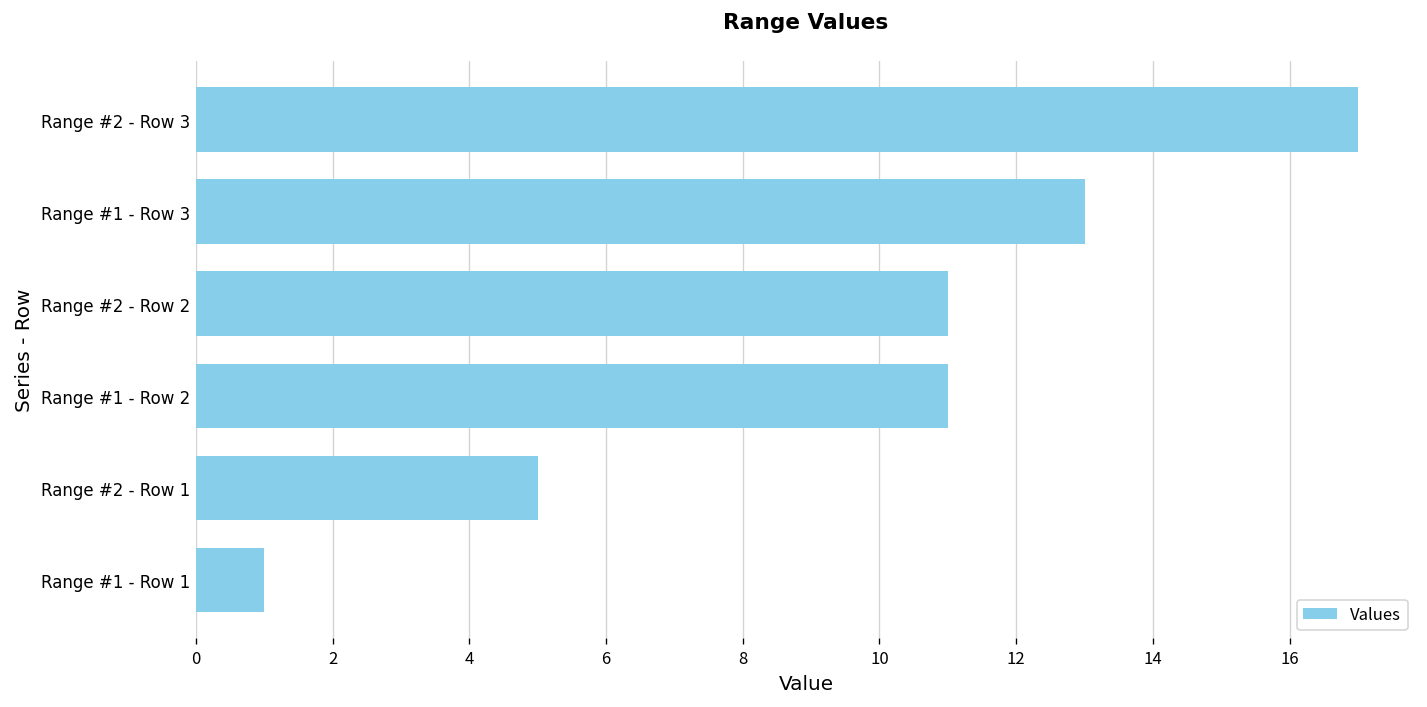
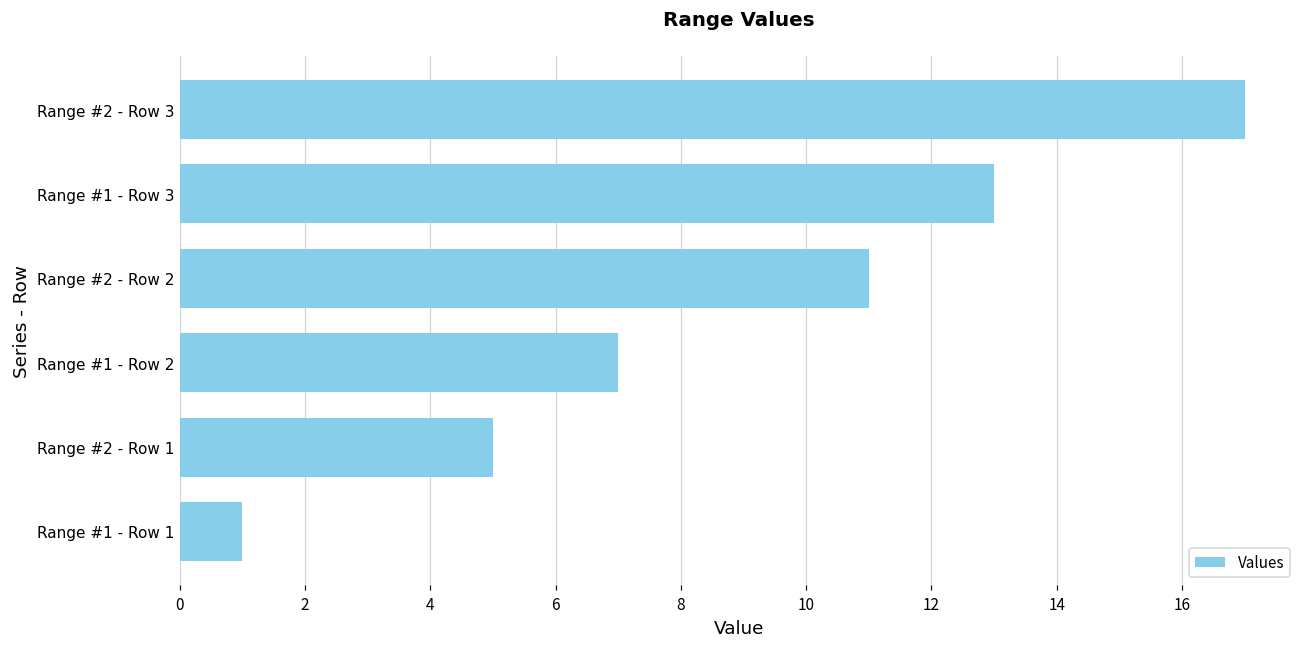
  {
    "Range #2 - Row 3": 17,
    "Range #1 - Row 3": 13,
    "Range #2 - Row 2": 11,
-   "Range #1 - Row 2": 11,
+   "Range #1 - Row 2": 7,
    "Range #2 - Row 1": 5,
    "Range #1 - Row 1": 1
  }
